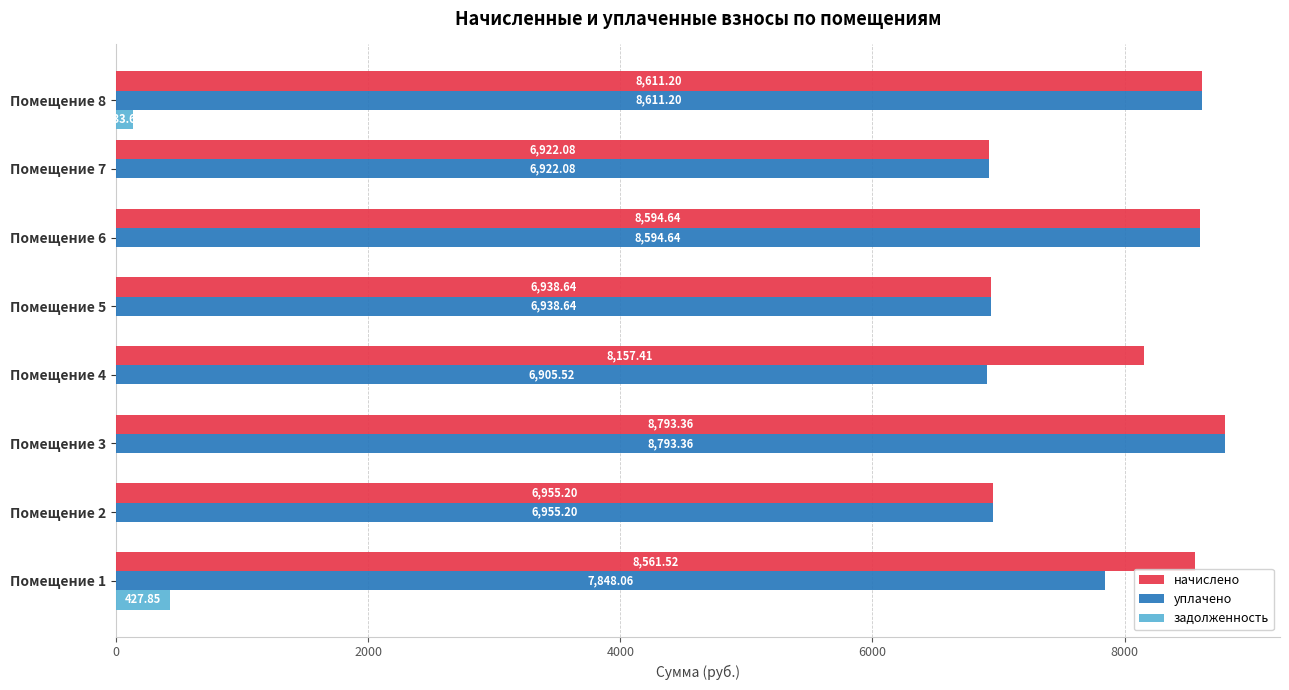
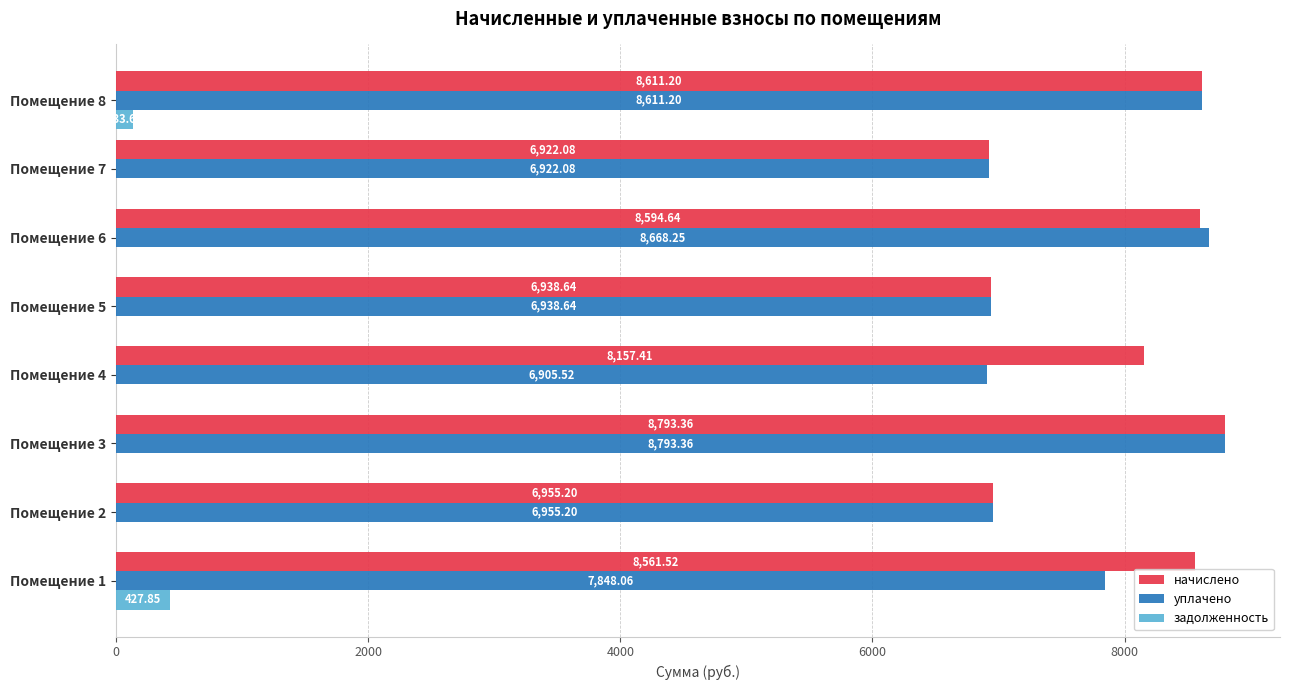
  {
    "начислено": {
      "Помещение 8": "8,611.20",
      "Помещение 7": "6,922.08",
      "Помещение 6": "8,594.64",
      "Помещение 5": "6,938.64",
      "Помещение 4": "8,157.41",
      "Помещение 3": "8,793.36",
      "Помещение 2": "6,955.20",
      "Помещение 1": "8,561.52"
    },
    "уплачено": {
      "Помещение 8": "8,611.20",
      "Помещение 7": "6,922.08",
-     "Помещение 6": "8,594.64",
+     "Помещение 6": "8,668.25",
      "Помещение 5": "6,938.64",
      "Помещение 4": "6,905.52",
      "Помещение 3": "8,793.36",
      "Помещение 2": "6,955.20",
      "Помещение 1": "7,848.06"
    },
    "задолженность": {
      "Помещение 1": "427.85"
    }
  }
